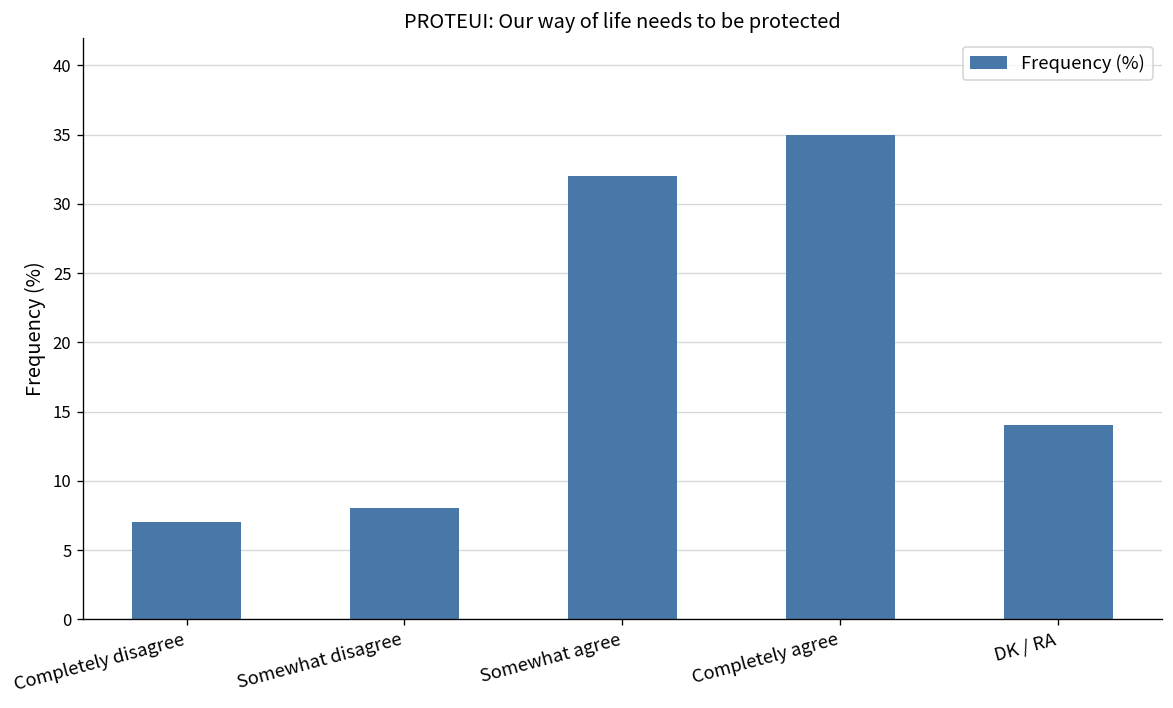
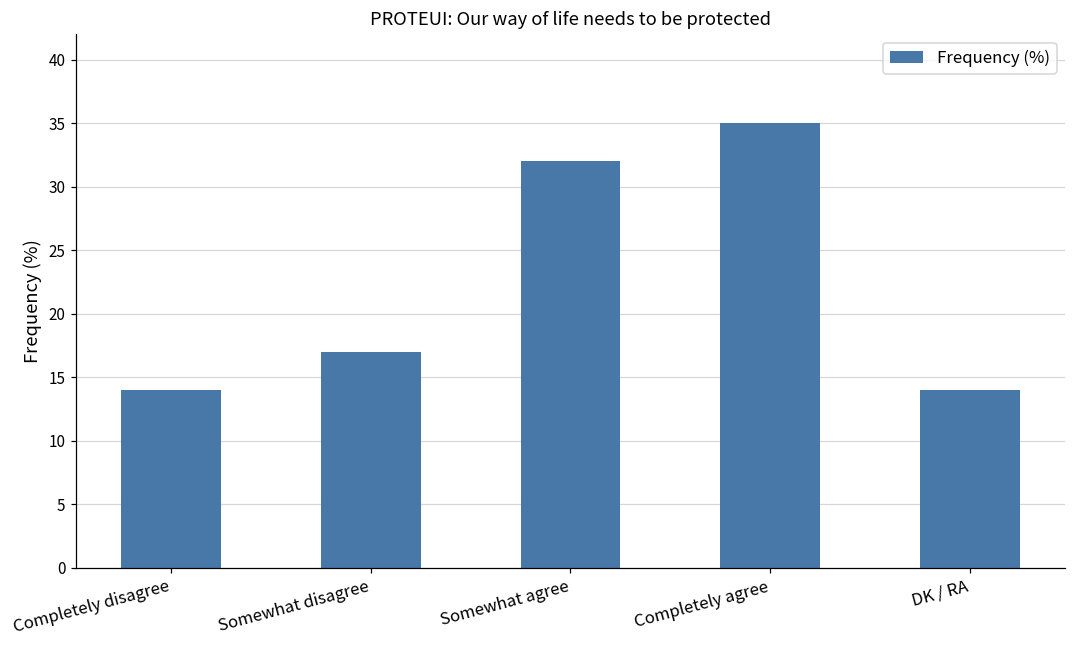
  {
-   "Completely disagree": 7,
-   "Somewhat disagree": 8,
+   "Completely disagree": 14,
+   "Somewhat disagree": 17,
    "Somewhat agree": 32,
    "Completely agree": 35,
    "DK / RA": 14
  }
